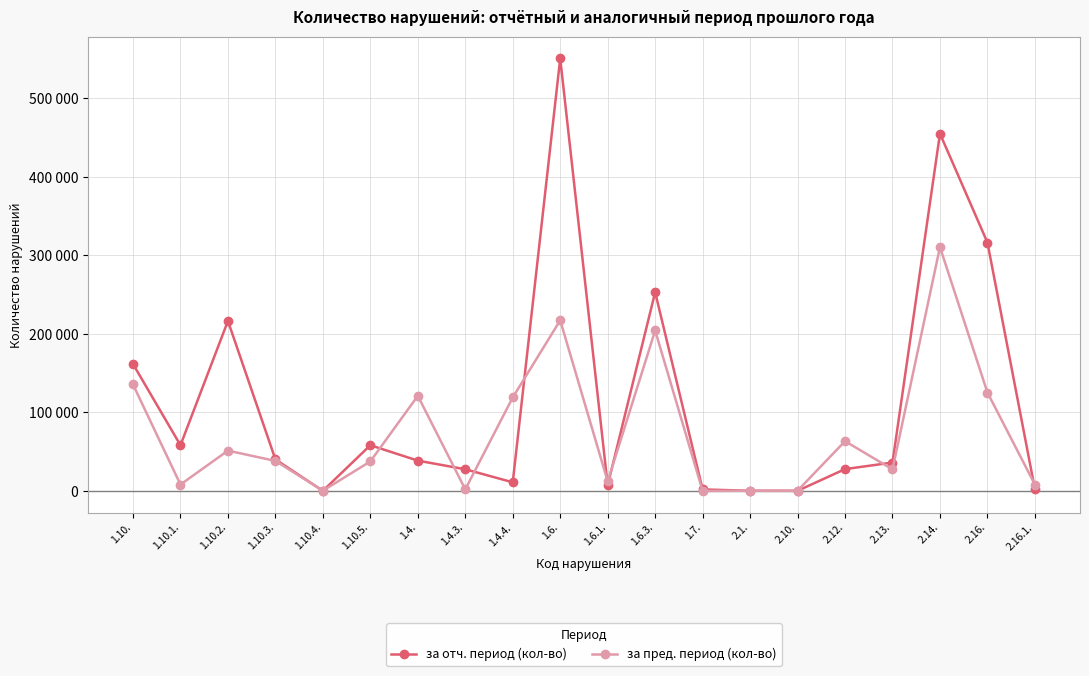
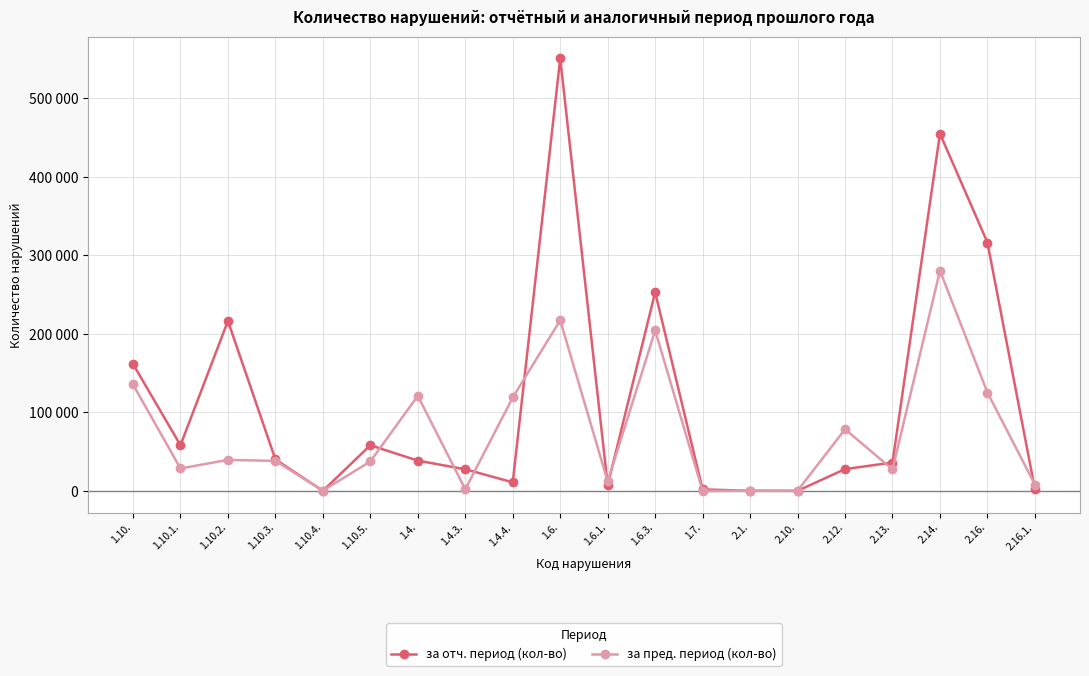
  {
    "за отч. период (кол-во)": {
      "1.10.": 160000,
      "1.10.1.": 60000,
      "1.10.2.": 220000,
      "1.10.5.": 60000,
      "1.4.": 40000,
      "1.4.3.": 30000,
      "1.4.4.": 10000,
      "1.6.": 550000,
      "1.6.1.": 10000,
      "1.6.3.": 250000,
      "2.12.": 30000,
      "2.13.": 40000,
      "2.14.": 460000,
      "2.16.": 320000,
      "2.16.1.": 0
    },
    "за пред. период (кол-во)": {
      "1.10.": 140000,
-     "1.10.1.": 10000,
-     "1.10.2.": 50000,
+     "1.10.1.": 30000,
+     "1.10.2.": 40000,
      "1.10.5.": 40000,
      "1.4.": 120000,
      "1.4.3.": 0,
      "1.4.4.": 120000,
      "1.6.": 220000,
      "1.6.1.": 10000,
      "1.6.3.": 200000,
-     "2.12.": 60000,
+     "2.12.": 80000,
      "2.13.": 30000,
-     "2.14.": 310000,
+     "2.14.": 280000,
      "2.16.": 130000,
      "2.16.1.": 10000
    }
  }
